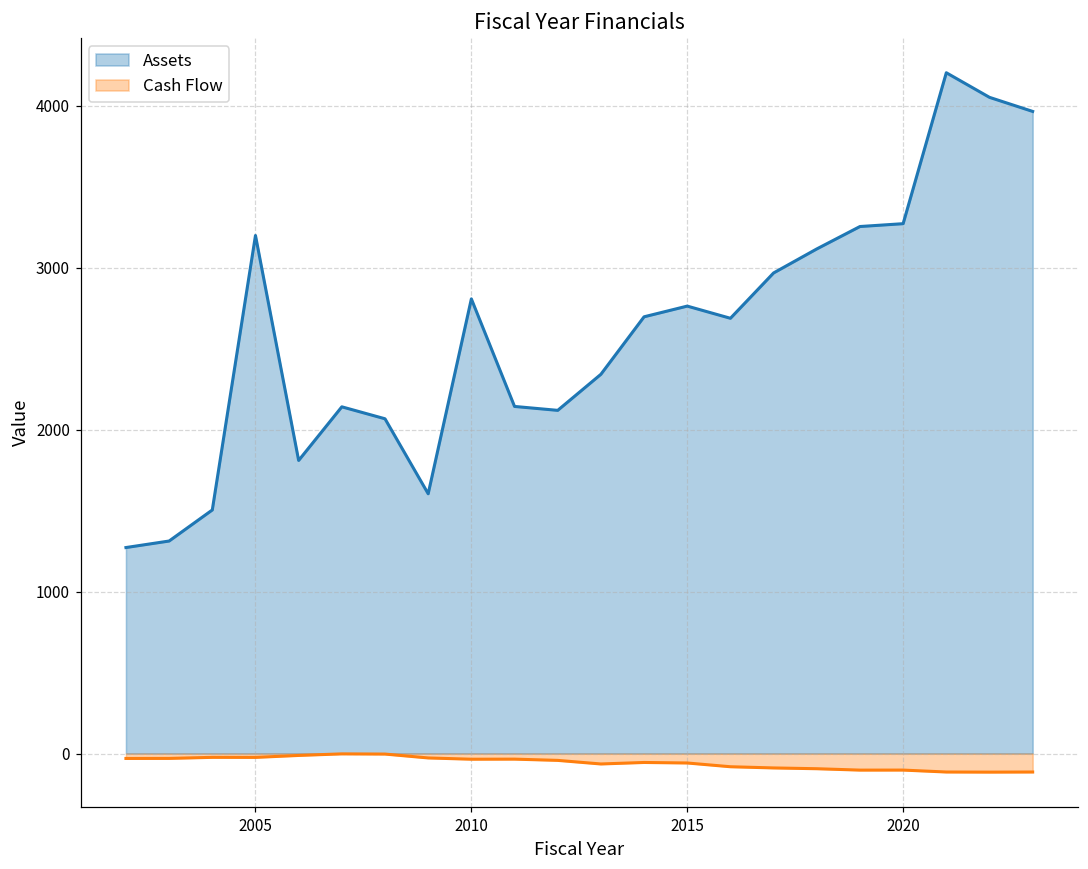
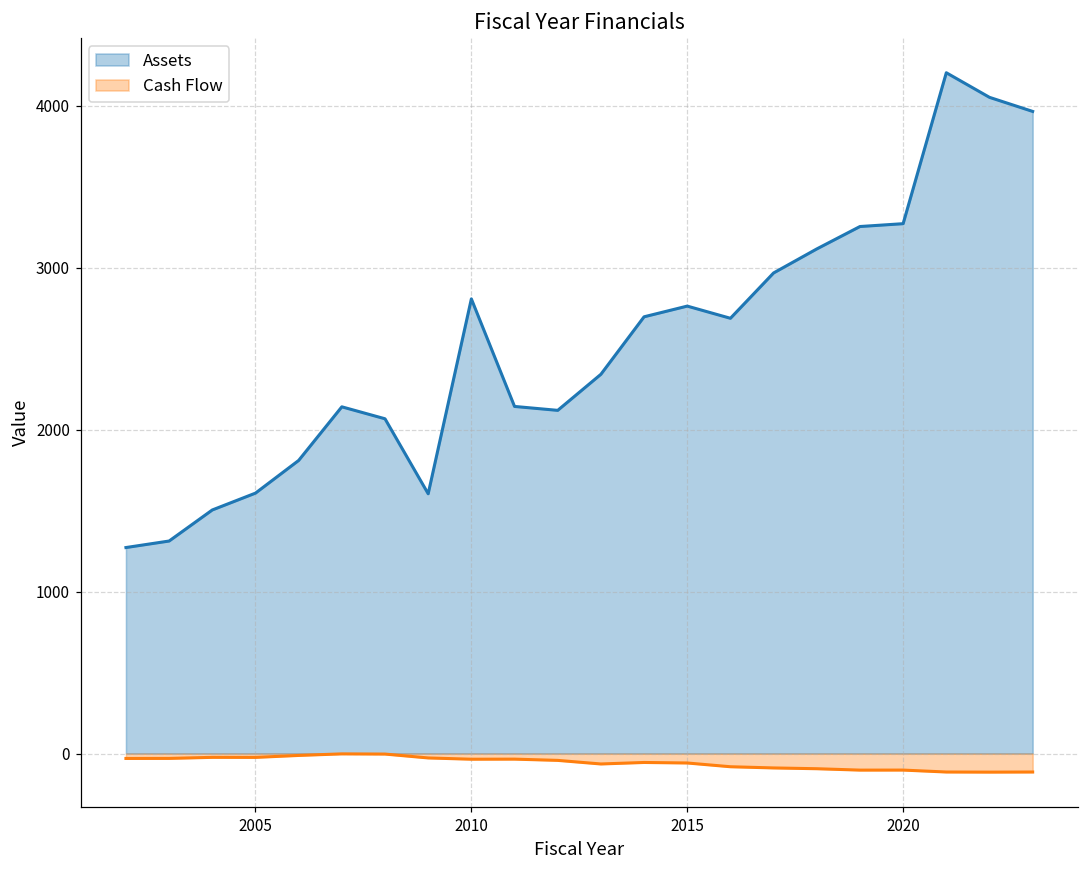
  {
    "Assets": {
-     "2005": 3200,
+     "2005": 1610,
      "2010": 2810,
      "2015": 2760,
      "2020": 3270
    }
  }
